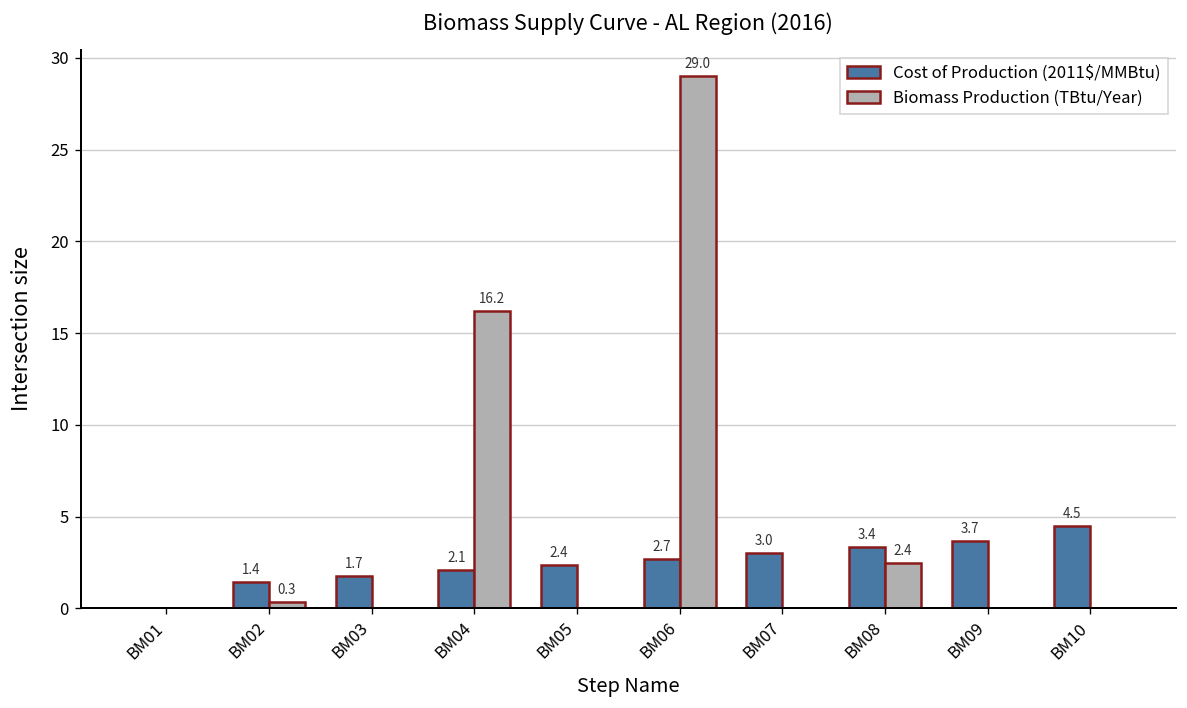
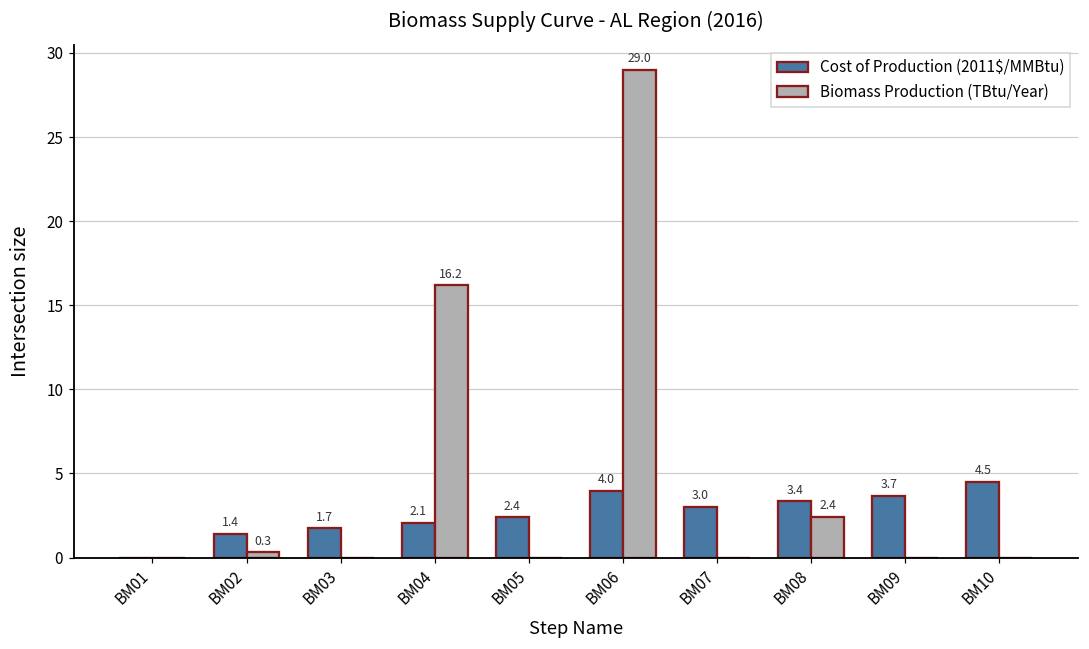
  {
    "Cost of Production (2011$/MMBtu)": {
      "BM02": 1.4,
      "BM03": 1.7,
      "BM04": 2.1,
      "BM05": 2.4,
-     "BM06": 2.7,
+     "BM06": 4.0,
      "BM07": 3.0,
      "BM08": 3.4,
      "BM09": 3.7,
      "BM10": 4.5
    },
    "Biomass Production (TBtu/Year)": {
      "BM02": 0.3,
      "BM04": 16.2,
      "BM06": 29.0,
      "BM08": 2.4
    }
  }
